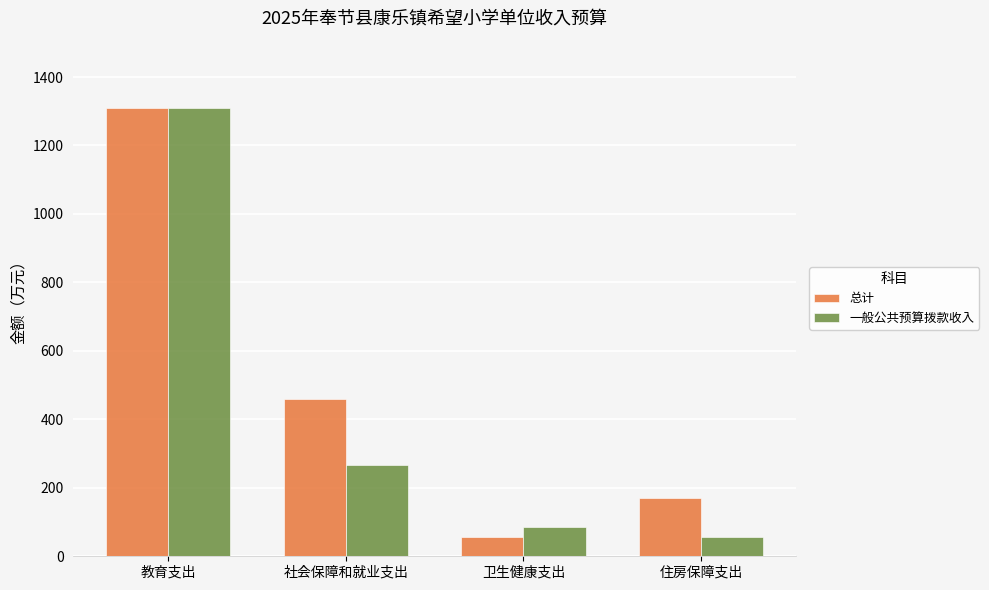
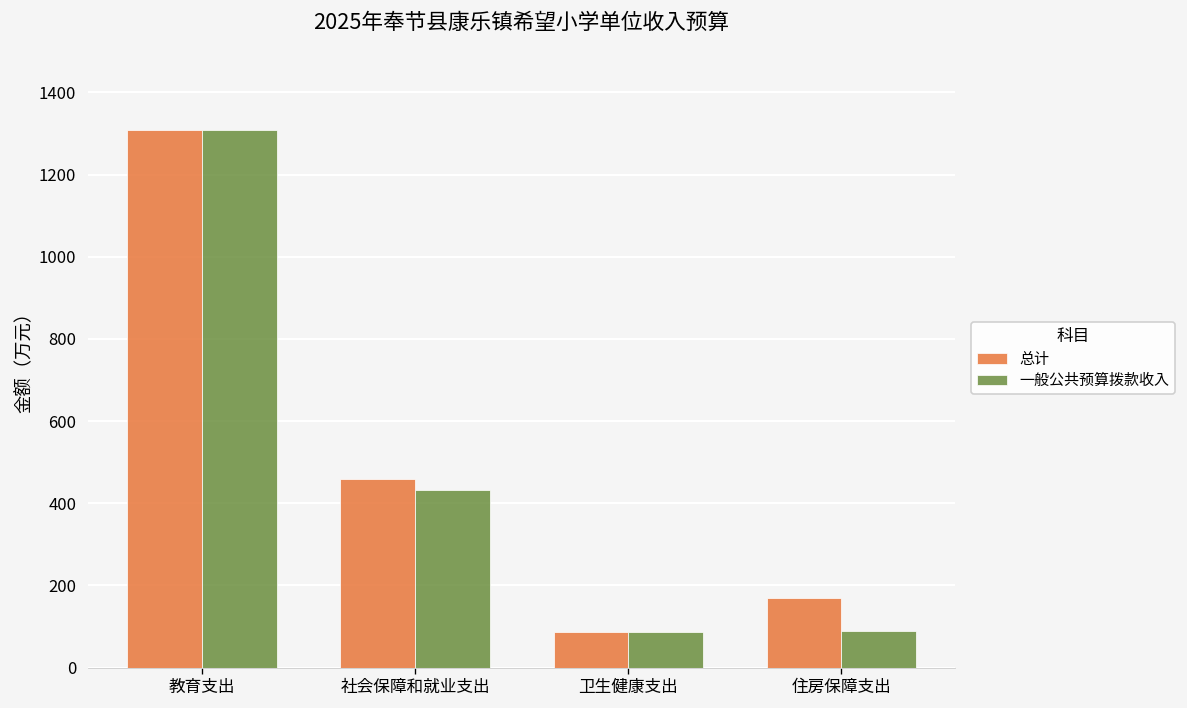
  {
    "总计": {
      "教育支出": 1310,
      "社会保障和就业支出": 460,
-     "卫生健康支出": 60,
+     "卫生健康支出": 90,
      "住房保障支出": 170
    },
    "一般公共预算拨款收入": {
      "教育支出": 1310,
-     "社会保障和就业支出": 270,
+     "社会保障和就业支出": 430,
      "卫生健康支出": 90,
-     "住房保障支出": 60
+     "住房保障支出": 90
    }
  }
